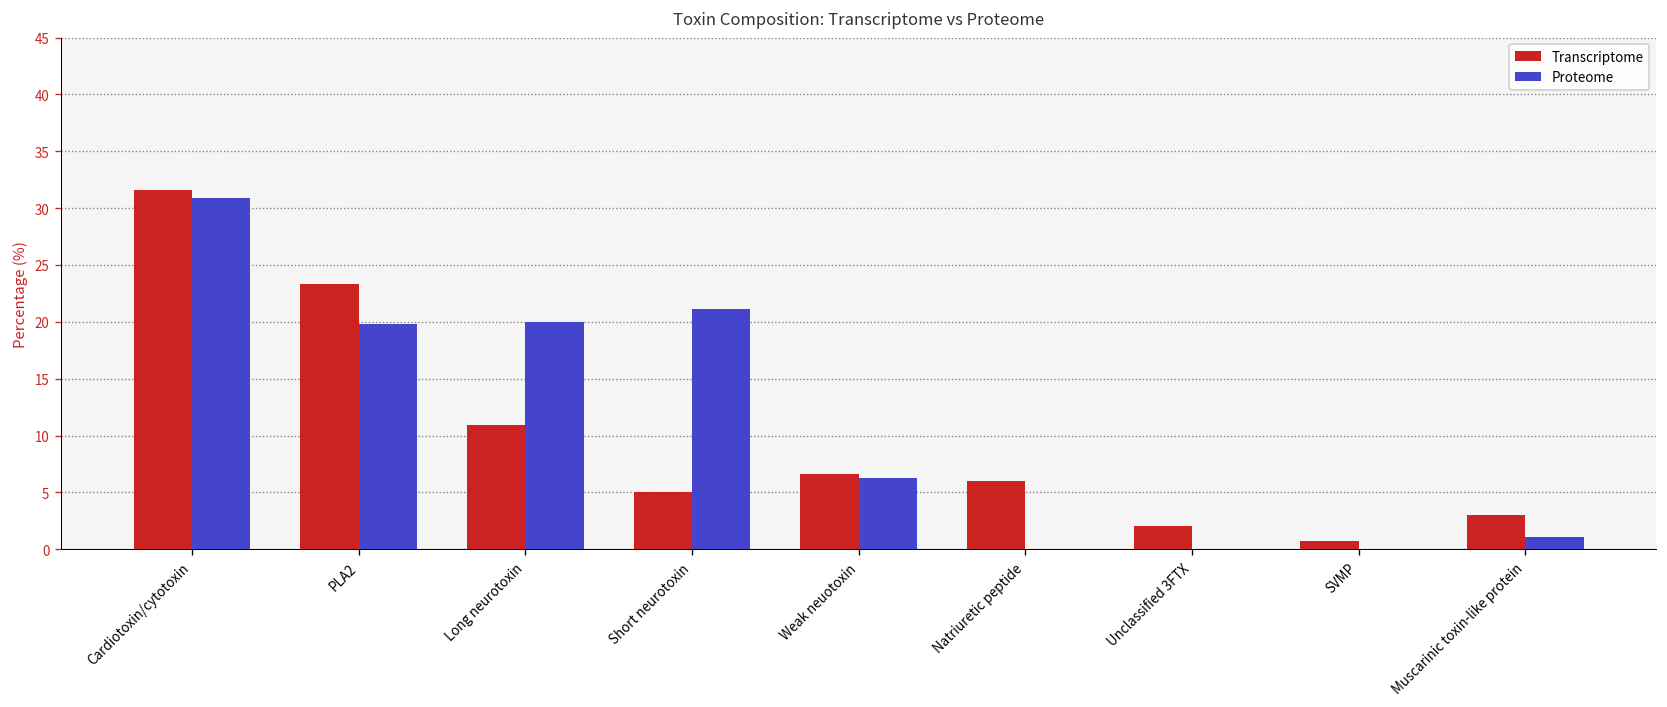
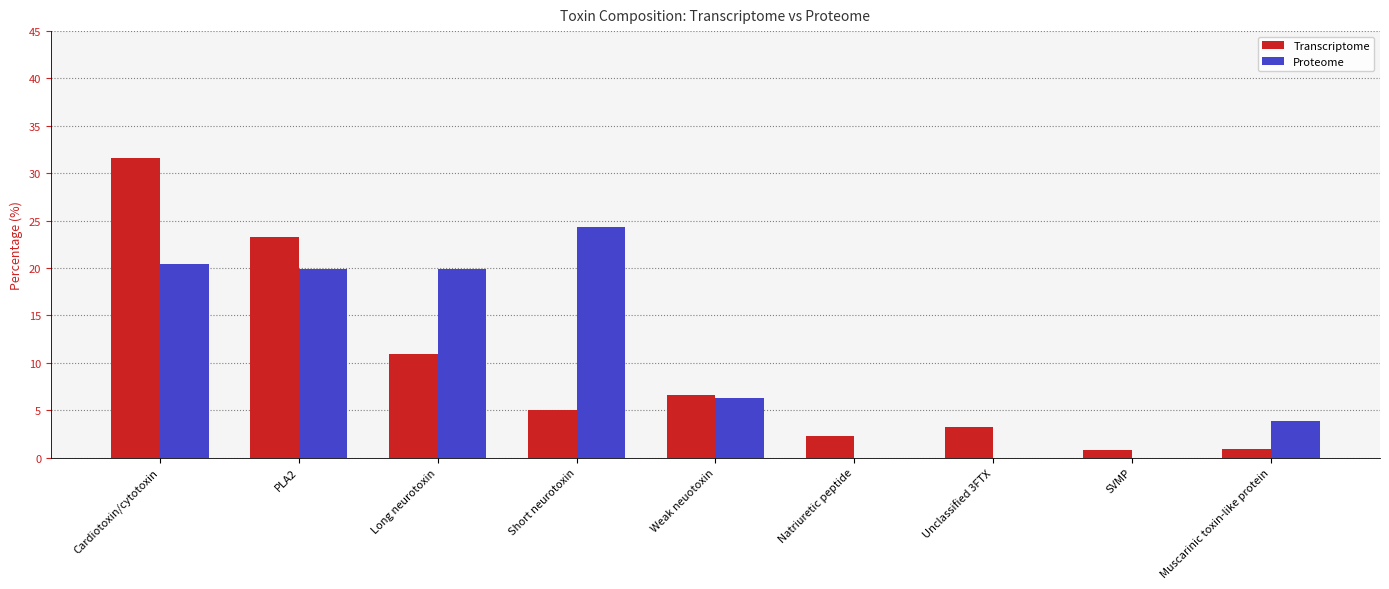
  {
    "Transcriptome": {
      "Cardiotoxin/cytotoxin": 32,
      "PLA2": 23,
      "Long neurotoxin": 11,
      "Short neurotoxin": 5,
      "Weak neuotoxin": 7,
-     "Natriuretic peptide": 6,
-     "Unclassified 3FTX": 2,
+     "Natriuretic peptide": 2,
+     "Unclassified 3FTX": 3,
      "SVMP": 1,
-     "Muscarinic toxin-like protein": 3
+     "Muscarinic toxin-like protein": 1
    },
    "Proteome": {
-     "Cardiotoxin/cytotoxin": 31,
+     "Cardiotoxin/cytotoxin": 20,
      "PLA2": 20,
      "Long neurotoxin": 20,
-     "Short neurotoxin": 21,
+     "Short neurotoxin": 24,
      "Weak neuotoxin": 6,
      "Natriuretic peptide": 0,
      "Unclassified 3FTX": 0,
      "SVMP": 0,
-     "Muscarinic toxin-like protein": 1
+     "Muscarinic toxin-like protein": 4
    }
  }
